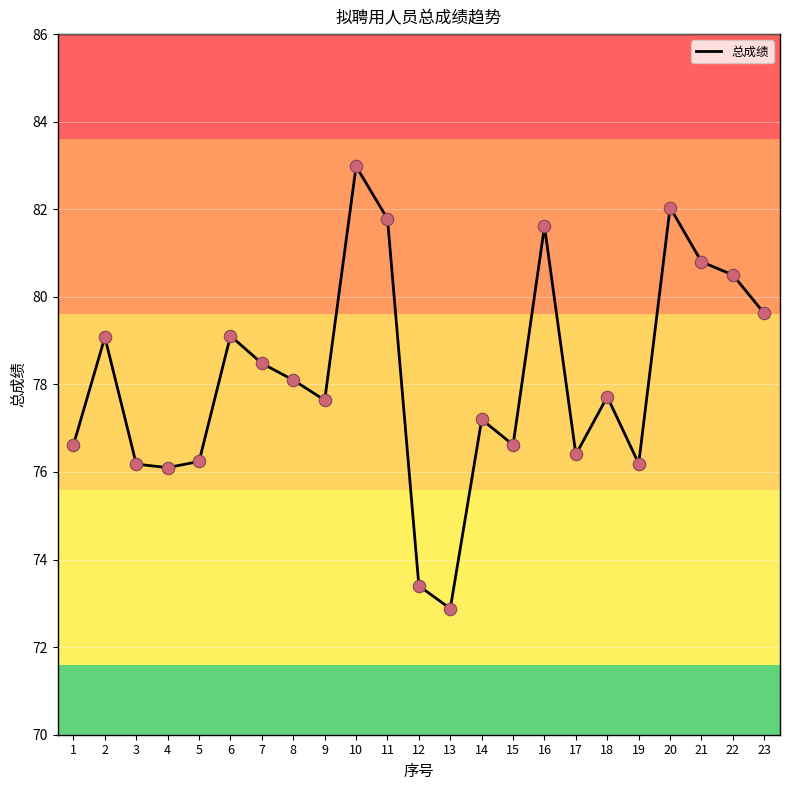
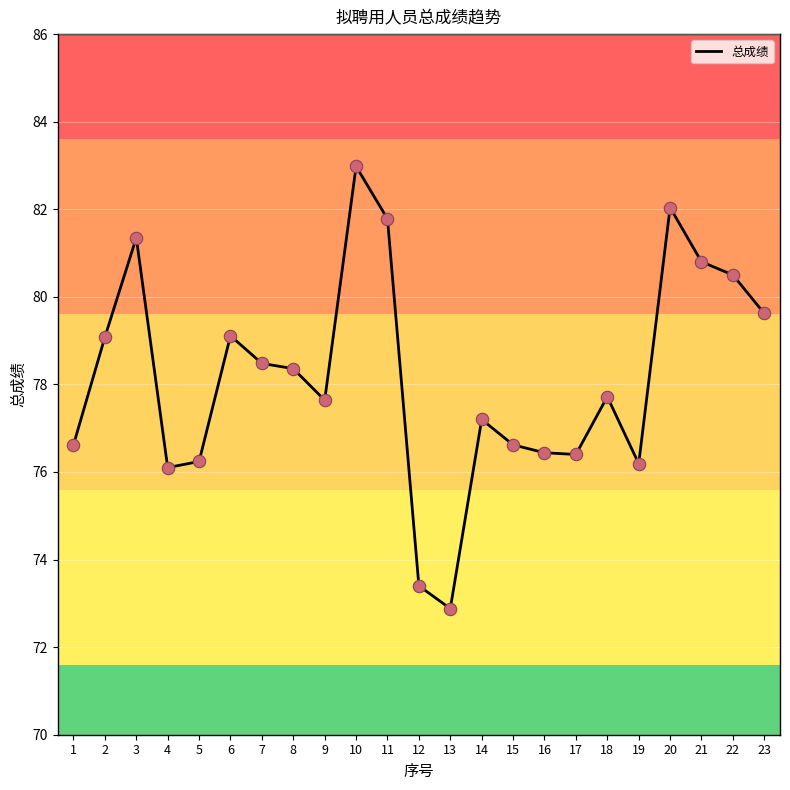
  {
    "1": 76.6,
    "2": 79.1,
-   "3": 76.2,
+   "3": 81.4,
    "4": 76.1,
    "5": 76.2,
    "6": 79.1,
    "7": 78.5,
-   "8": 78.1,
+   "8": 78.4,
    "9": 77.6,
    "10": 83.0,
    "11": 81.8,
    "12": 73.4,
    "13": 72.9,
    "14": 77.2,
    "15": 76.6,
-   "16": 81.6,
+   "16": 76.4,
    "17": 76.4,
    "18": 77.7,
    "19": 76.2,
    "20": 82.0,
    "21": 80.8,
    "22": 80.5,
    "23": 79.6
  }
